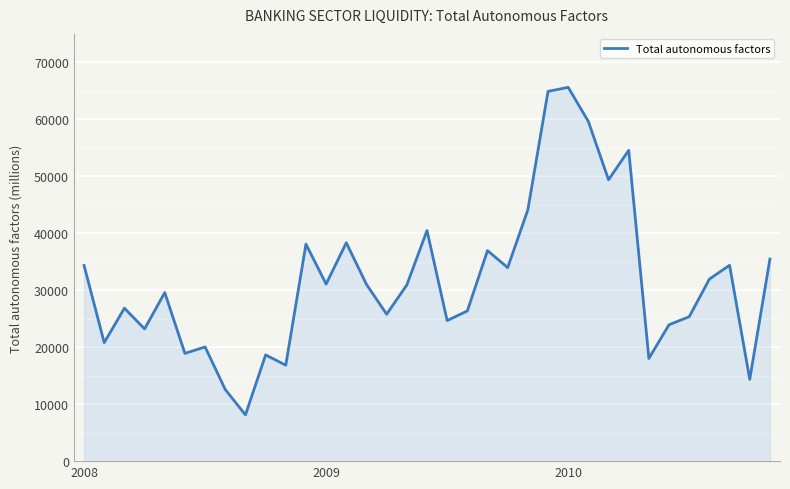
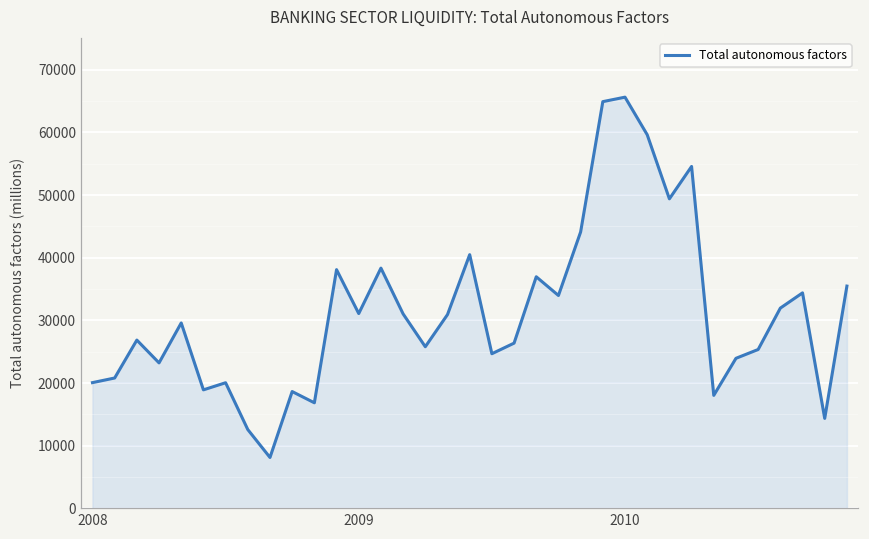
  {
-   "2008": 34000,
+   "2008": 20000,
    "2009": 31000,
    "2010": 66000
  }
